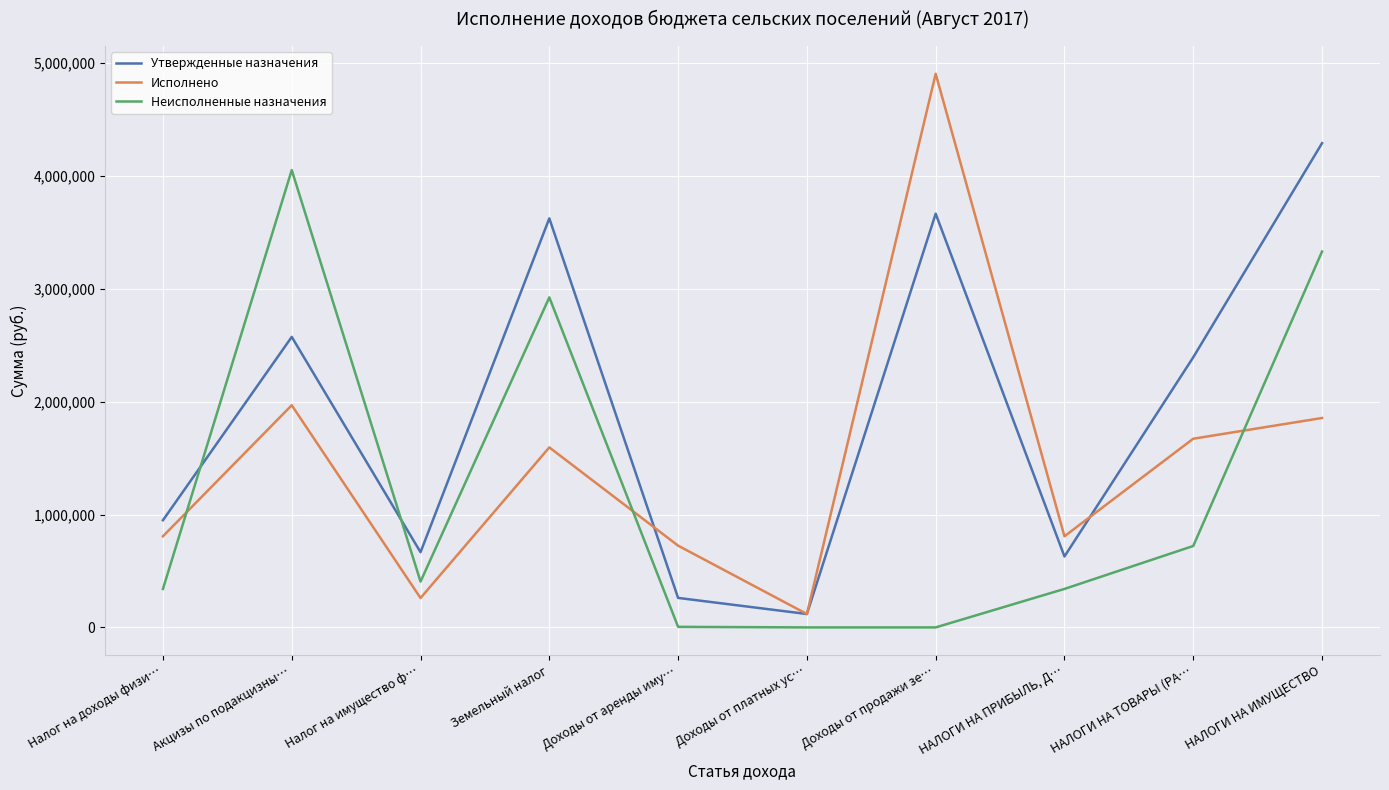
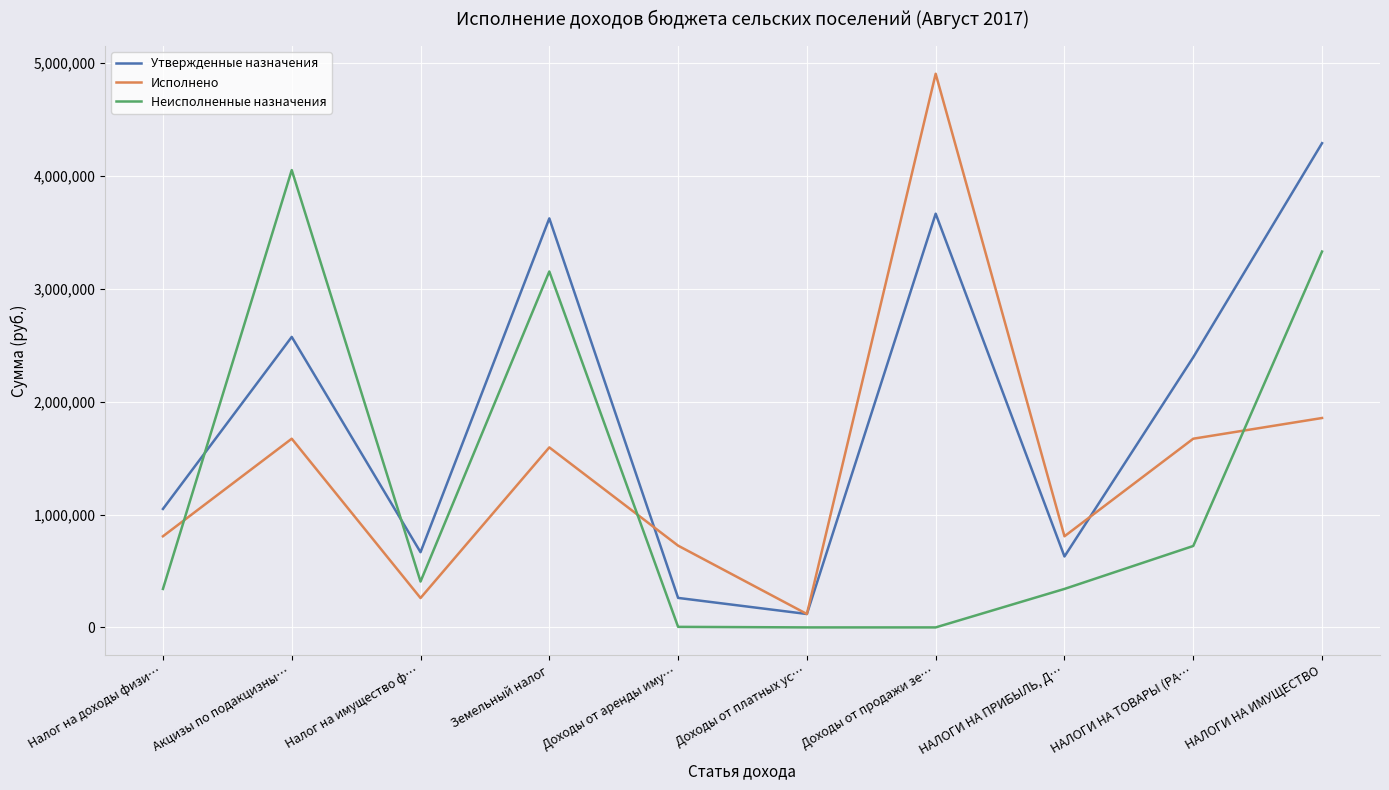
  {
    "Утвержденные назначения": {
-     "Налог на доходы физи…": "950,000",
+     "Налог на доходы физи…": "1,050,000",
      "Акцизы по подакцизны…": "2,570,000",
      "Налог на имущество ф…": "670,000",
      "Земельный налог": "3,630,000",
      "Доходы от аренды иму…": "260,000",
      "Доходы от продажи зе…": "3,670,000",
      "НАЛОГИ НА ПРИБЫЛЬ, Д…": "630,000",
      "НАЛОГИ НА ТОВАРЫ (РА…": "2,390,000",
      "НАЛОГИ НА ИМУЩЕСТВО": "4,290,000"
    },
    "Исполнено": {
      "Налог на доходы физи…": "810,000",
-     "Акцизы по подакцизны…": "1,970,000",
+     "Акцизы по подакцизны…": "1,670,000",
      "Налог на имущество ф…": "260,000",
      "Земельный налог": "1,600,000",
      "Доходы от аренды иму…": "720,000",
      "Доходы от продажи зе…": "4,910,000",
      "НАЛОГИ НА ПРИБЫЛЬ, Д…": "810,000",
      "НАЛОГИ НА ТОВАРЫ (РА…": "1,670,000",
      "НАЛОГИ НА ИМУЩЕСТВО": "1,860,000"
    },
    "Неисполненные назначения": {
      "Налог на доходы физи…": "340,000",
      "Акцизы по подакцизны…": "4,050,000",
      "Налог на имущество ф…": "410,000",
-     "Земельный налог": "2,920,000",
+     "Земельный налог": "3,150,000",
      "Доходы от аренды иму…": "0",
      "Доходы от платных ус…": "0",
      "Доходы от продажи зе…": "0",
      "НАЛОГИ НА ПРИБЫЛЬ, Д…": "340,000",
      "НАЛОГИ НА ТОВАРЫ (РА…": "720,000",
      "НАЛОГИ НА ИМУЩЕСТВО": "3,330,000"
    }
  }
